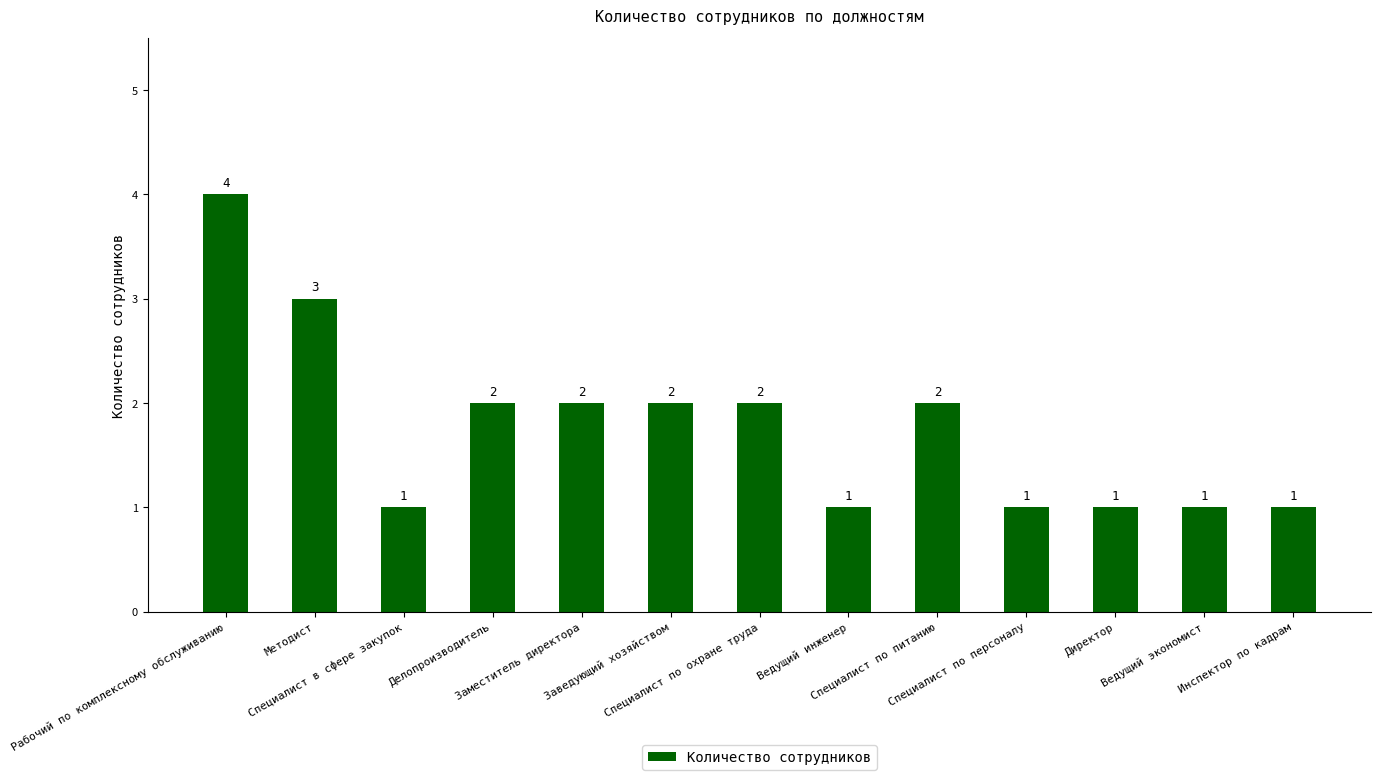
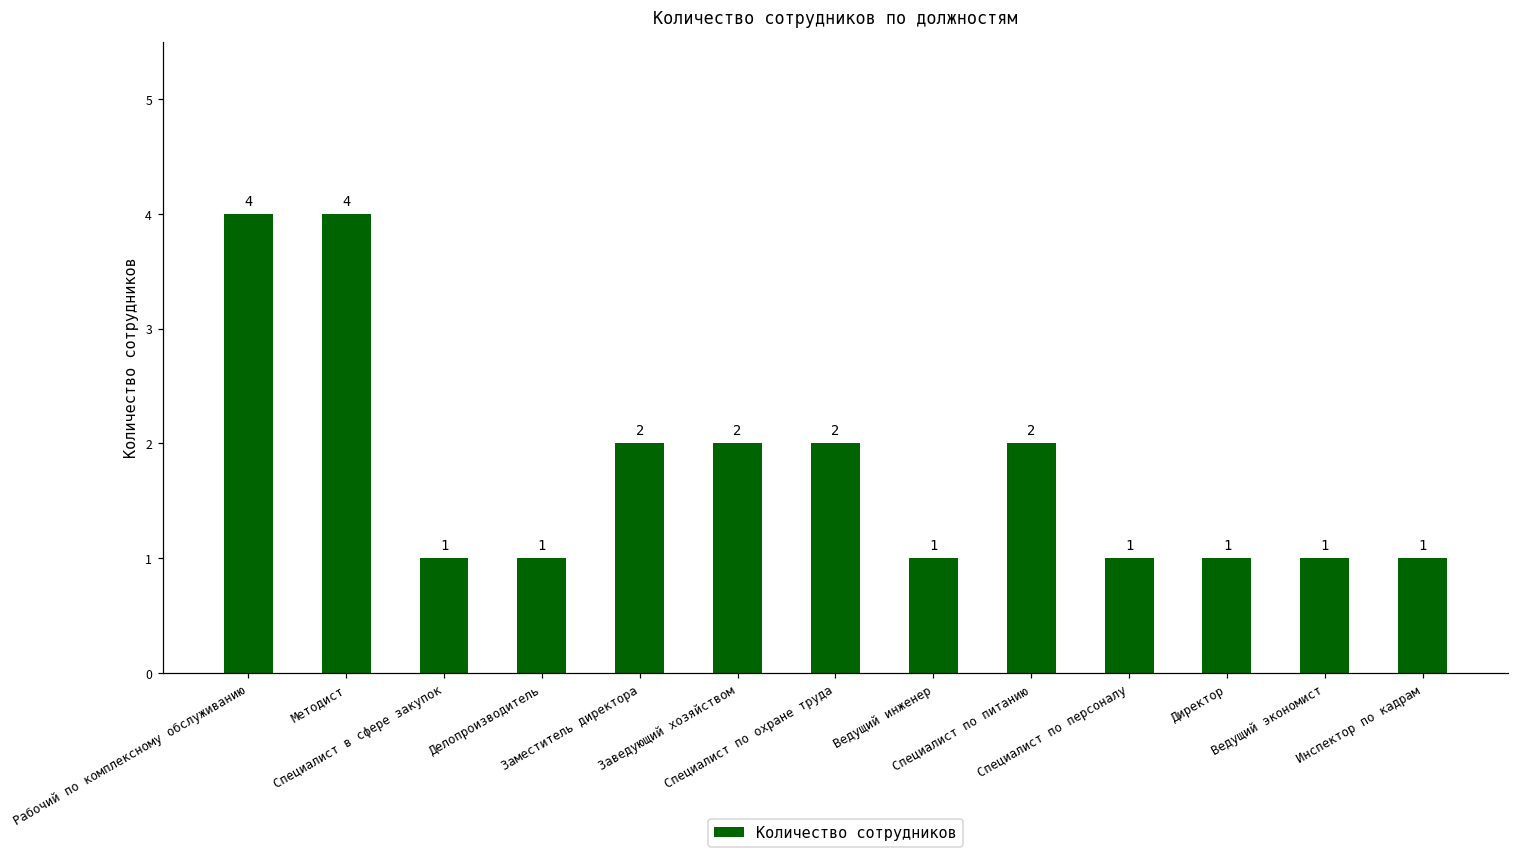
  {
    "Рабочий по комплексному обслуживанию": 4,
-   "Методист": 3,
+   "Методист": 4,
    "Специалист в сфере закупок": 1,
-   "Делопроизводитель": 2,
+   "Делопроизводитель": 1,
    "Заместитель директора": 2,
    "Заведующий хозяйством": 2,
    "Специалист по охране труда": 2,
    "Ведущий инженер": 1,
    "Специалист по питанию": 2,
    "Специалист по персоналу": 1,
    "Директор": 1,
    "Ведущий экономист": 1,
    "Инспектор по кадрам": 1
  }
